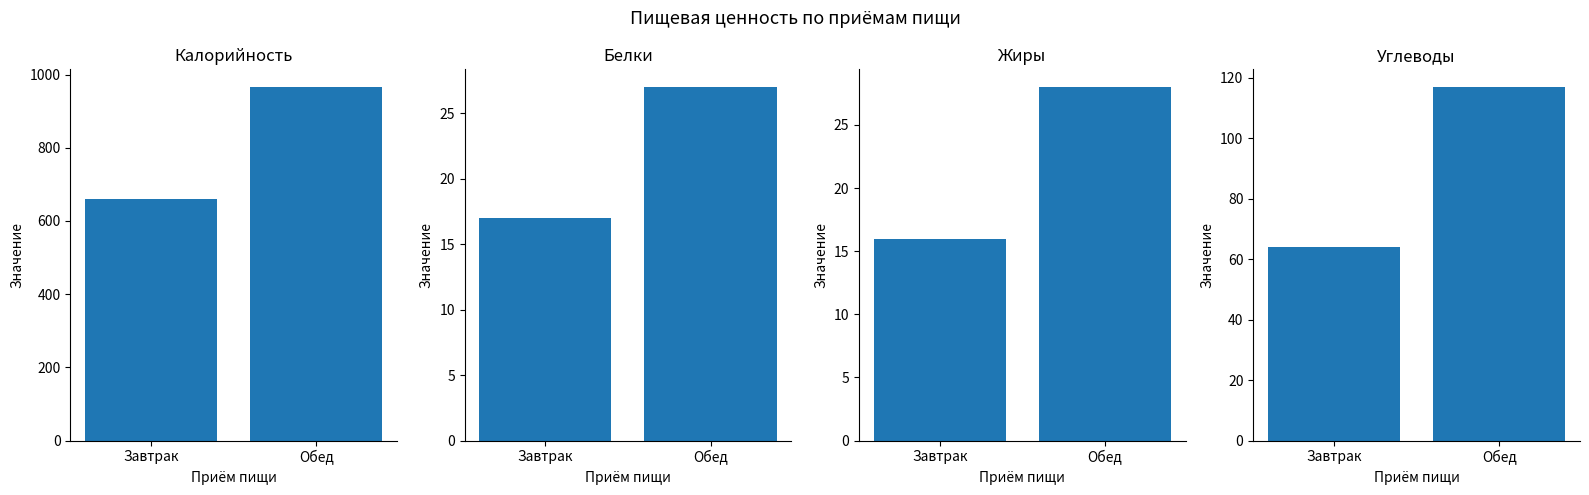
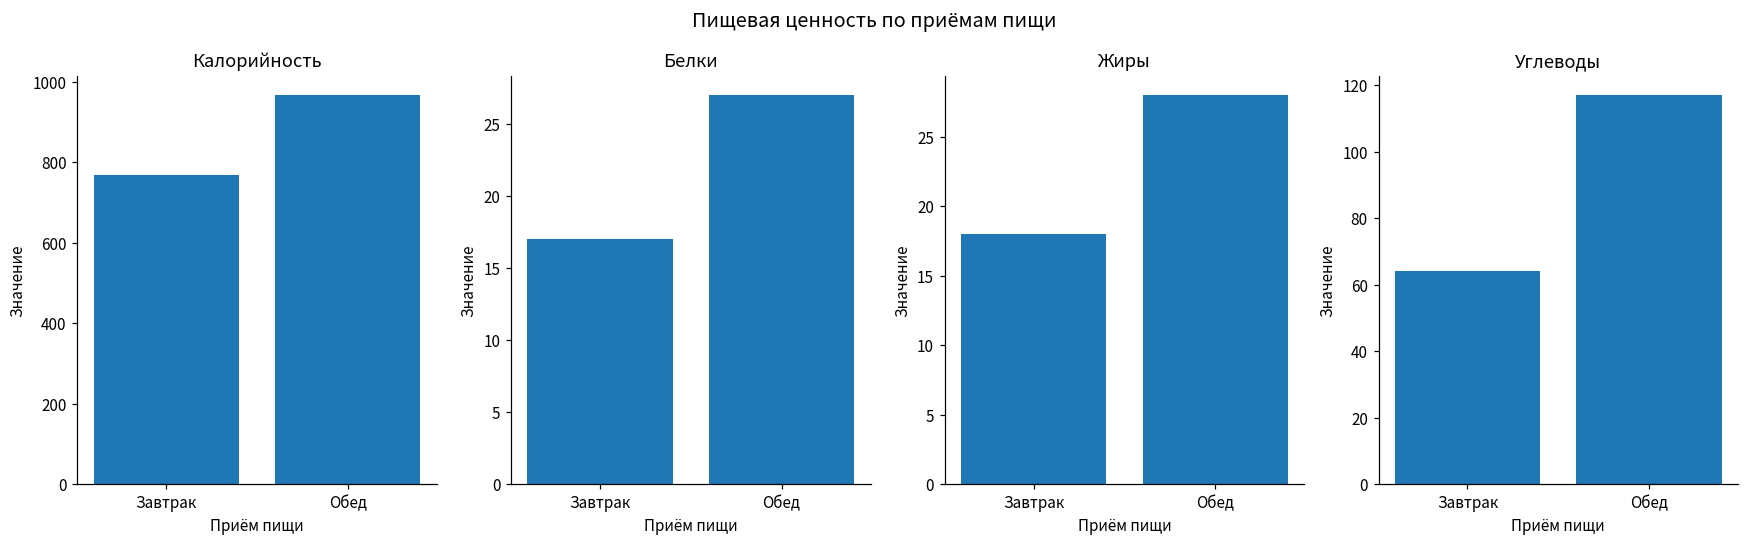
  {
    "Калорийность": {
-     "Завтрак": 660,
+     "Завтрак": 770,
      "Обед": 970
    },
    "Белки": {
      "Завтрак": 17.0,
      "Обед": 27.0
    },
    "Жиры": {
-     "Завтрак": 16,
+     "Завтрак": 18,
      "Обед": 28
    },
    "Углеводы": {
      "Завтрак": 64,
      "Обед": 117
    }
  }
